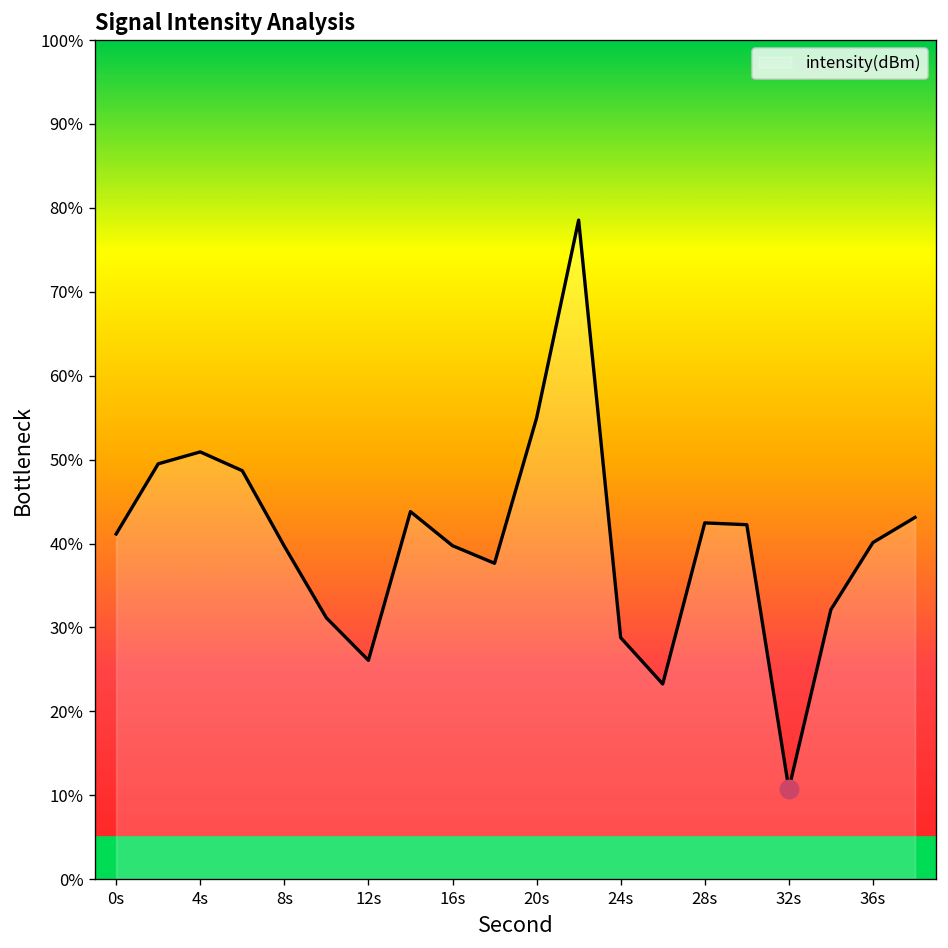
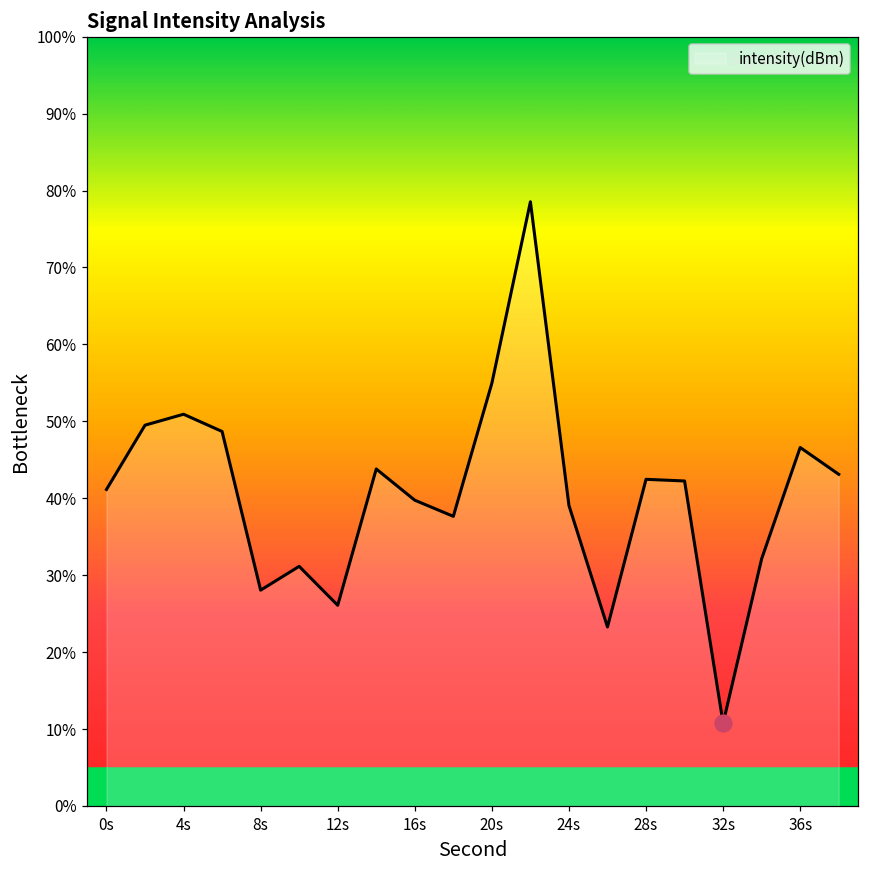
  {
    "intensity(dBm)": {
      "0s": "41%",
      "4s": "51%",
-     "8s": "40%",
+     "8s": "28%",
      "12s": "26%",
      "16s": "40%",
      "20s": "55%",
-     "24s": "29%",
+     "24s": "39%",
      "28s": "42%",
-     "36s": "40%"
+     "36s": "47%"
    }
  }
